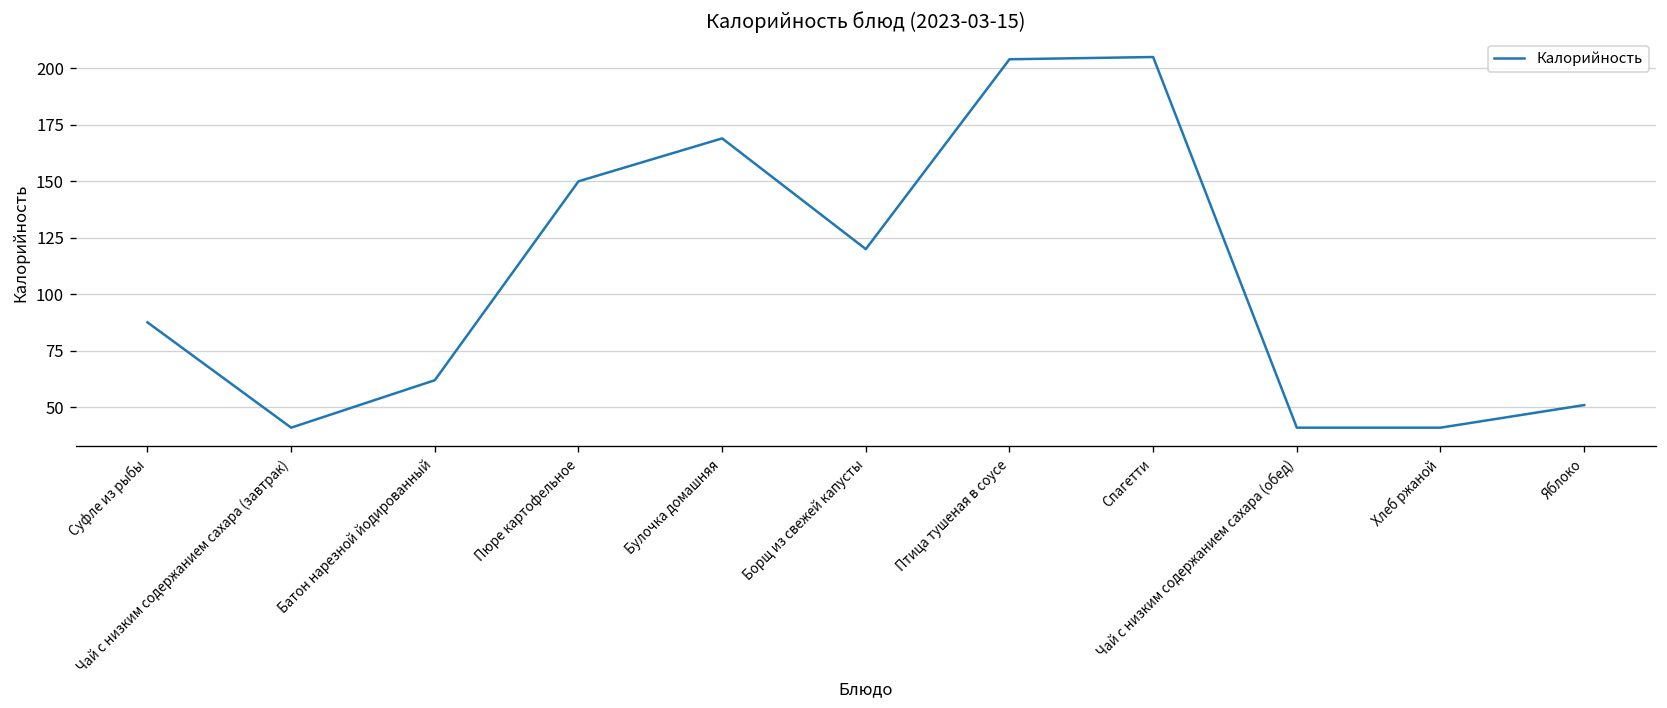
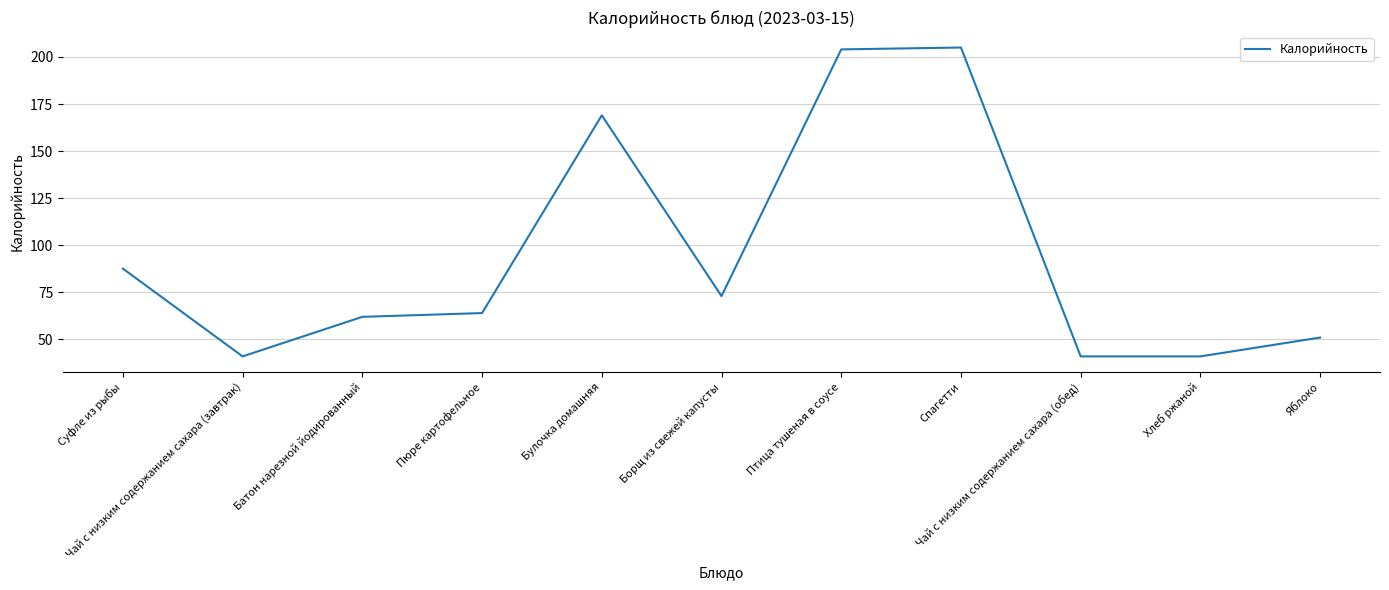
  {
    "Суфле из рыбы": 88,
    "Чай с низким содержанием сахара (завтрак)": 41,
    "Батон нарезной йодированный": 62,
-   "Пюре картофельное": 150,
+   "Пюре картофельное": 64,
    "Булочка домашняя": 169,
-   "Борщ из свежей капусты": 120,
+   "Борщ из свежей капусты": 73,
    "Птица тушеная в соусе": 204,
    "Спагетти": 205,
    "Чай с низким содержанием сахара (обед)": 41,
    "Хлеб ржаной": 41,
    "Яблоко": 51
  }
